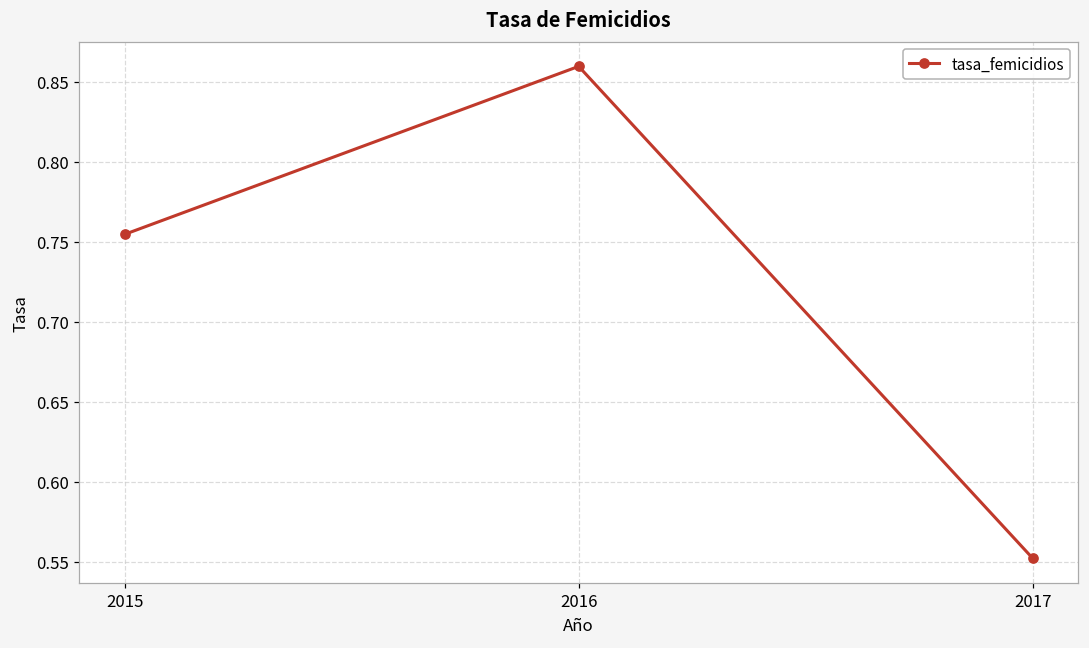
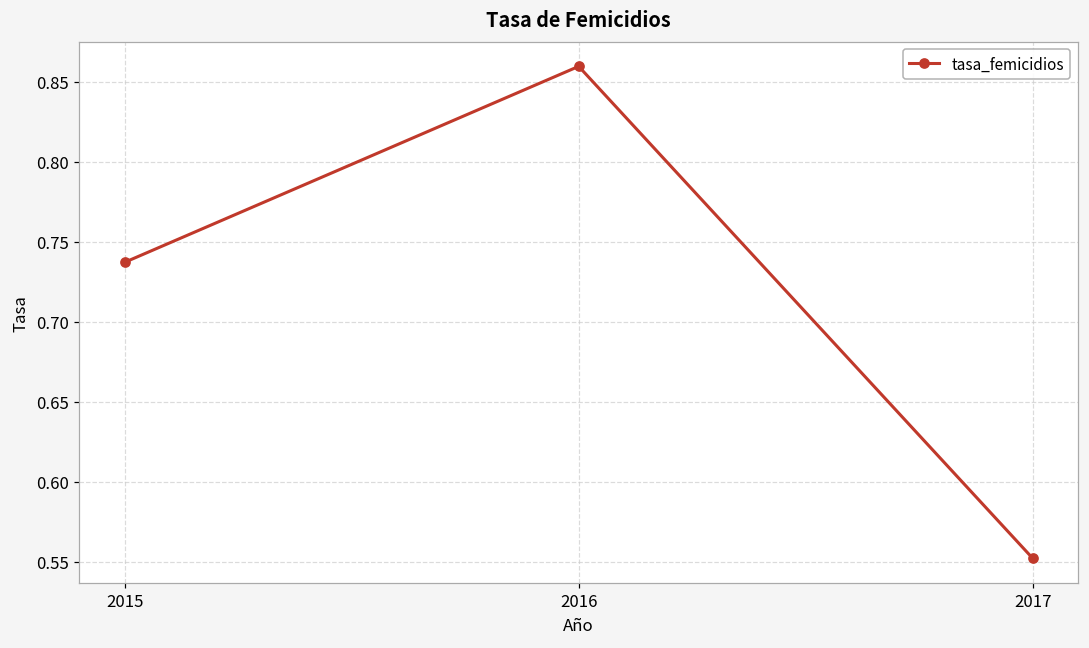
  {
-   "2015": 0.755,
+   "2015": 0.737,
    "2016": 0.860,
    "2017": 0.552
  }
